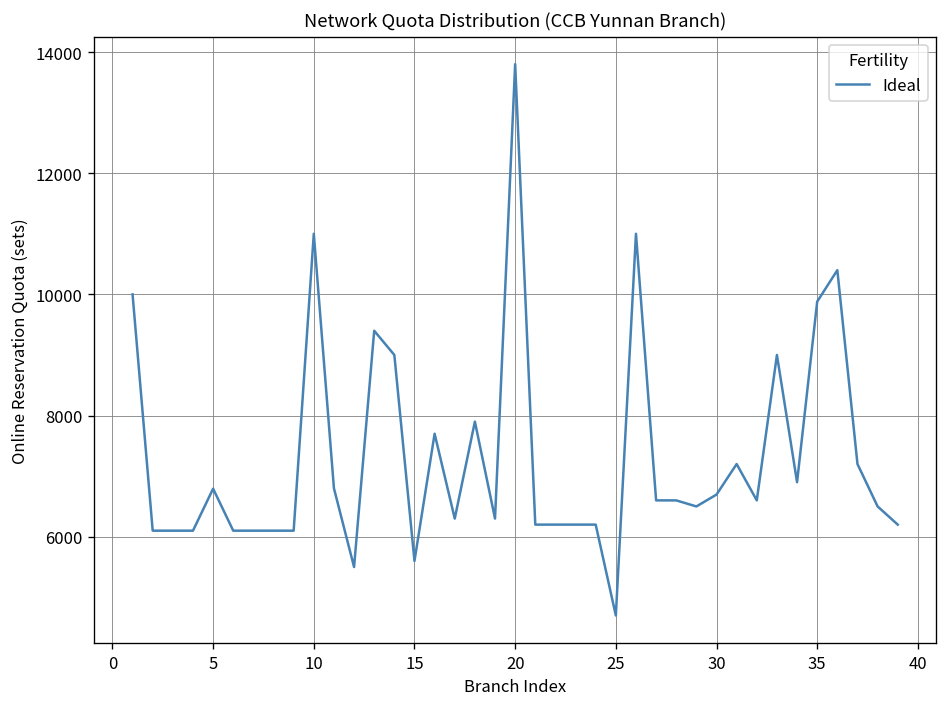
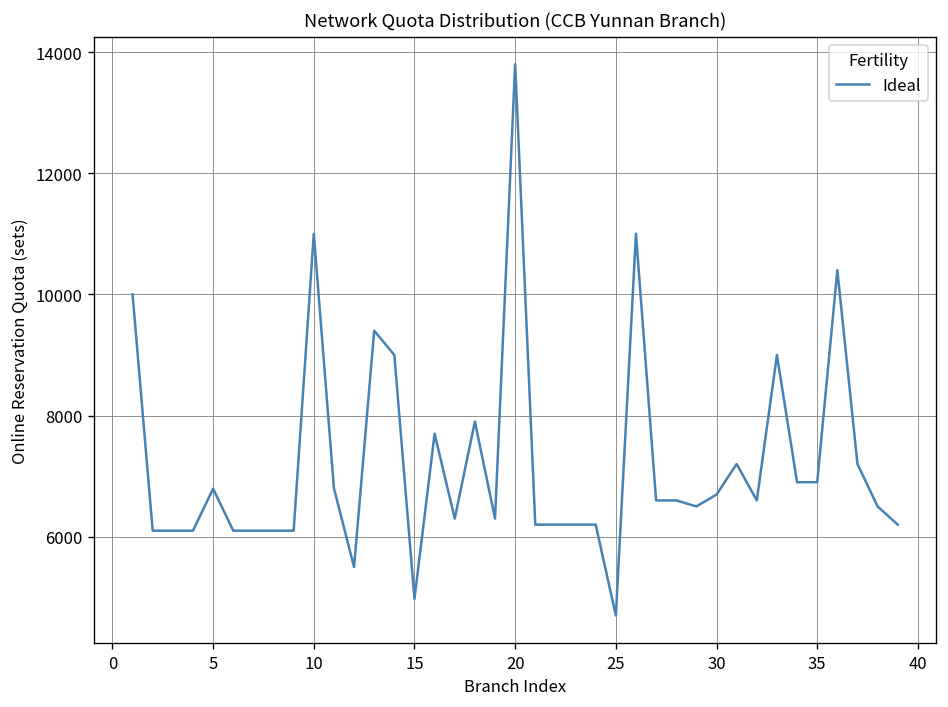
  {
    "5": 6800,
    "10": 11000,
-   "15": 5600,
+   "15": 5000,
    "20": 13800,
    "25": 4700,
    "30": 6700,
-   "35": 9900
+   "35": 6900
  }
